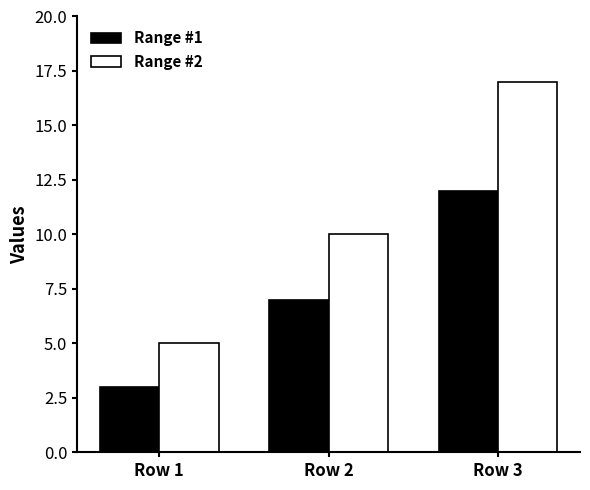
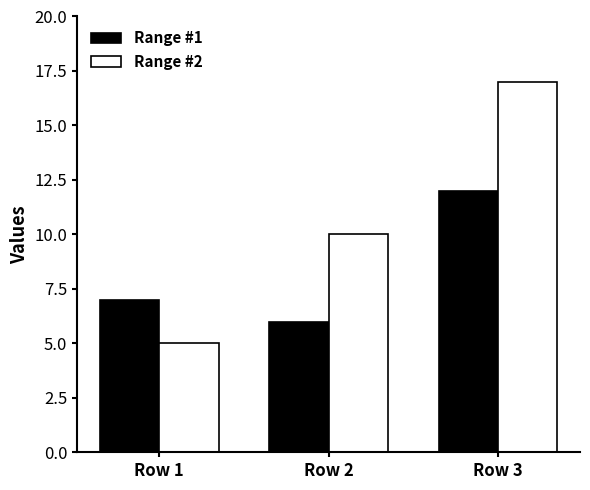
  {
    "Range #1": {
-     "Row 1": 3,
-     "Row 2": 7,
+     "Row 1": 7,
+     "Row 2": 6,
      "Row 3": 12
    },
    "Range #2": {
      "Row 1": 5,
      "Row 2": 10,
      "Row 3": 17
    }
  }
